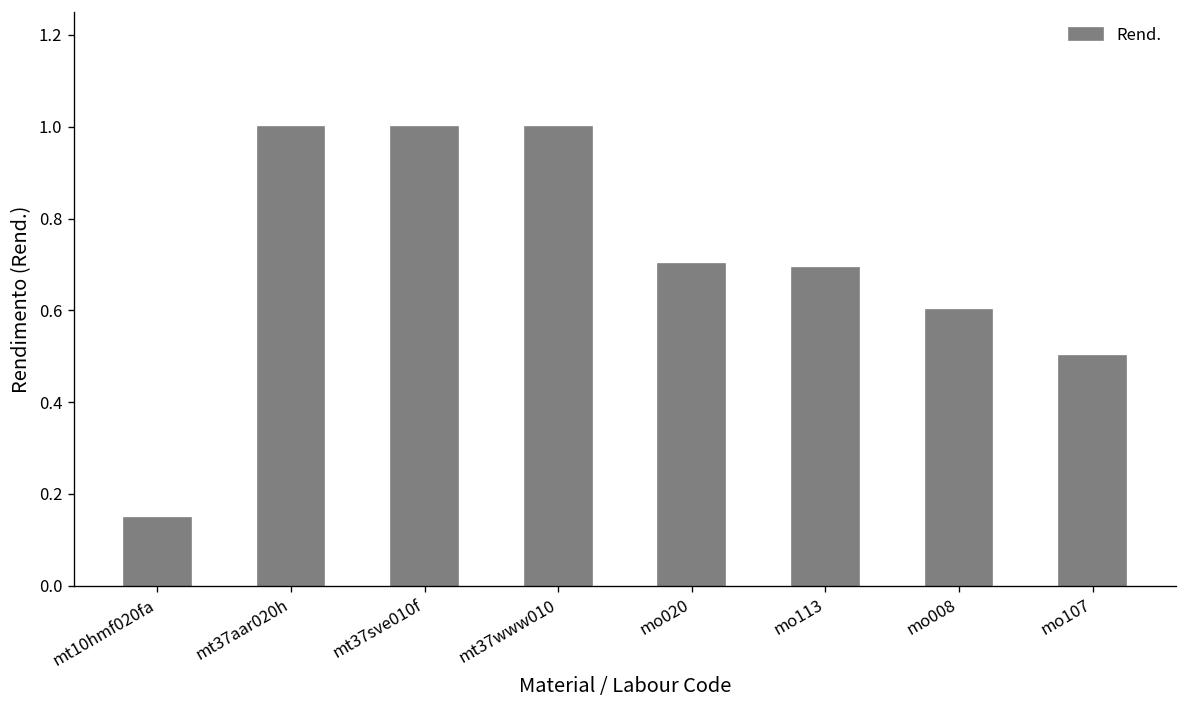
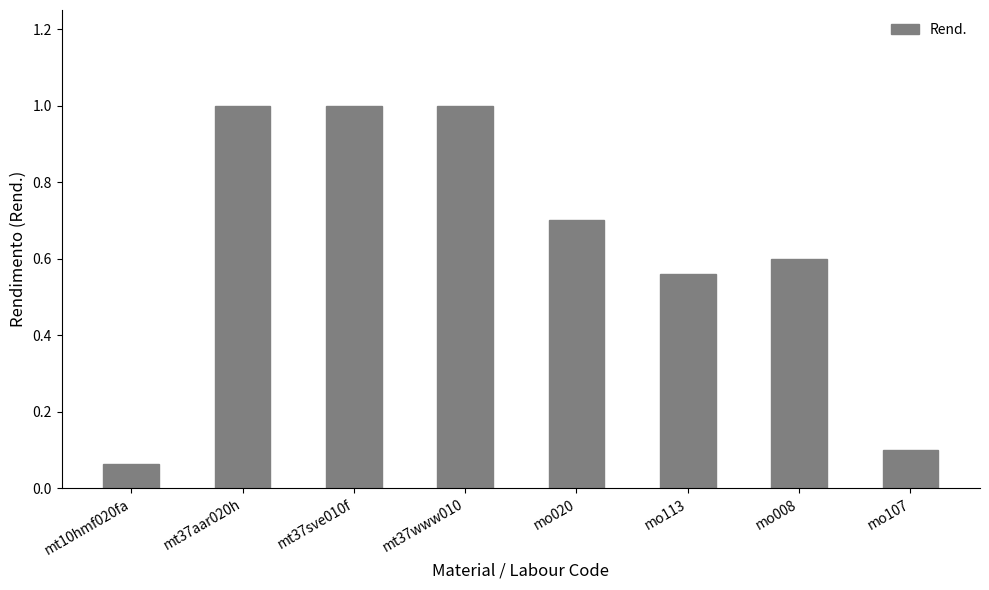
  {
-   "mt10hmf020fa": 0.15,
+   "mt10hmf020fa": 0.06,
    "mt37aar020h": 1.00,
    "mt37sve010f": 1.00,
    "mt37www010": 1.00,
    "mo020": 0.70,
-   "mo113": 0.69,
+   "mo113": 0.56,
    "mo008": 0.60,
-   "mo107": 0.5
+   "mo107": 0.1
  }
